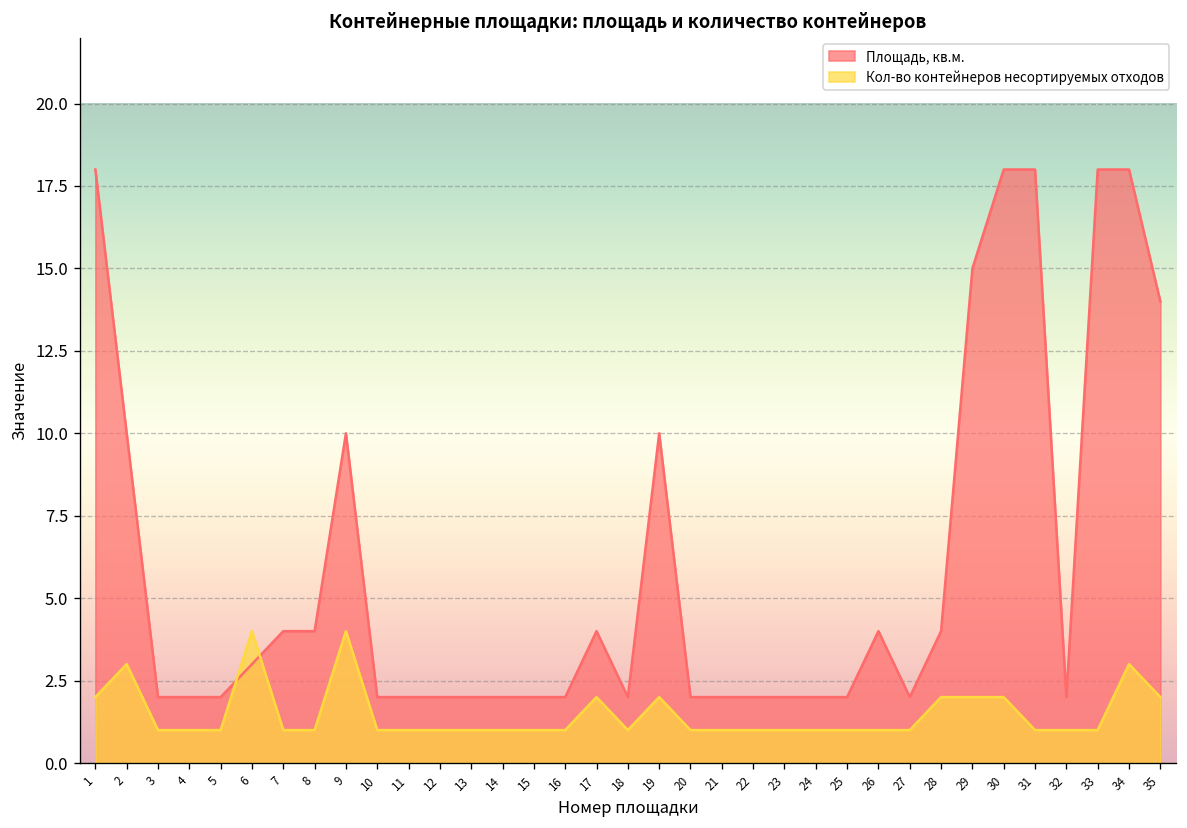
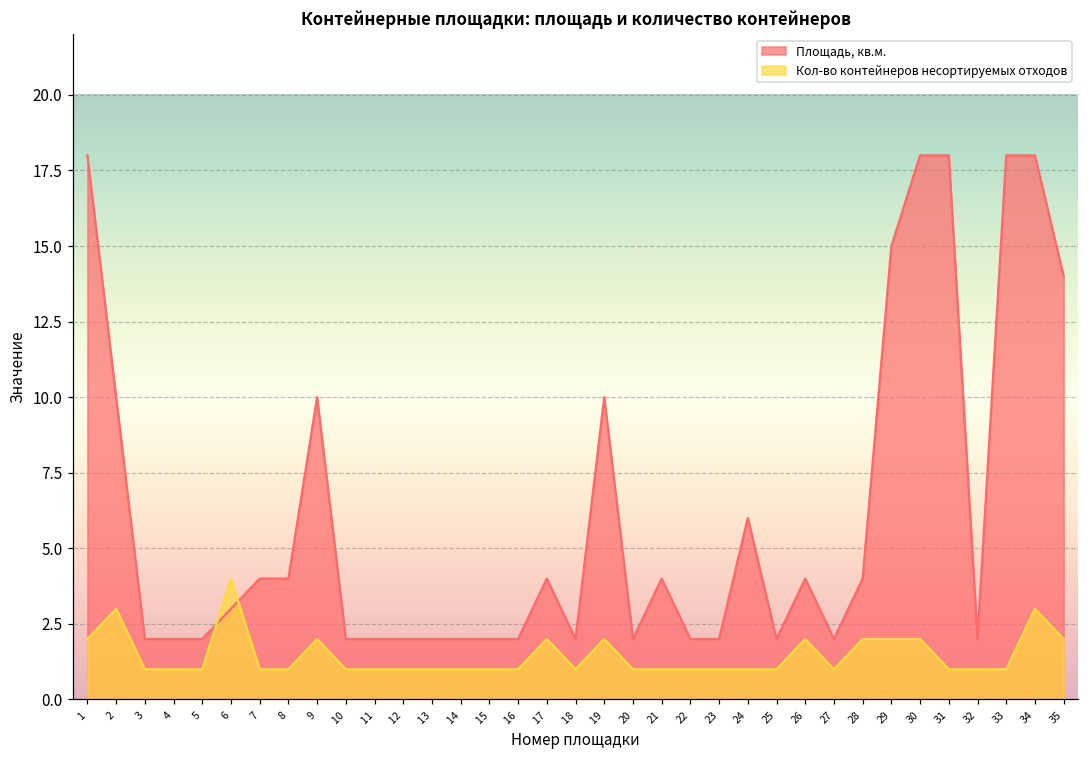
  {
    "Площадь, кв.м.": {
      "1": 18,
      "2": 10,
      "3": 2,
      "4": 2,
      "5": 2,
      "6": 3,
      "7": 4,
      "8": 4,
      "9": 10,
      "10": 2,
      "11": 2,
      "12": 2,
      "13": 2,
      "14": 2,
      "15": 2,
      "16": 2,
      "17": 4,
      "18": 2,
      "19": 10,
      "20": 2,
-     "21": 2,
+     "21": 4,
      "22": 2,
      "23": 2,
-     "24": 2,
+     "24": 6,
      "25": 2,
      "26": 4,
      "27": 2,
      "28": 4,
      "29": 15,
      "30": 18,
      "31": 18,
      "32": 2,
      "33": 18,
      "34": 18,
      "35": 14
    },
    "Кол-во контейнеров несортируемых отходов": {
      "1": 2,
      "2": 3,
      "3": 1,
      "4": 1,
      "5": 1,
      "6": 4,
      "7": 1,
      "8": 1,
-     "9": 4,
+     "9": 2,
      "10": 1,
      "11": 1,
      "12": 1,
      "13": 1,
      "14": 1,
      "15": 1,
      "16": 1,
      "17": 2,
      "18": 1,
      "19": 2,
      "20": 1,
      "21": 1,
      "22": 1,
      "23": 1,
      "24": 1,
      "25": 1,
-     "26": 1,
+     "26": 2,
      "27": 1,
      "28": 2,
      "29": 2,
      "30": 2,
      "31": 1,
      "32": 1,
      "33": 1,
      "34": 3,
      "35": 2
    }
  }
